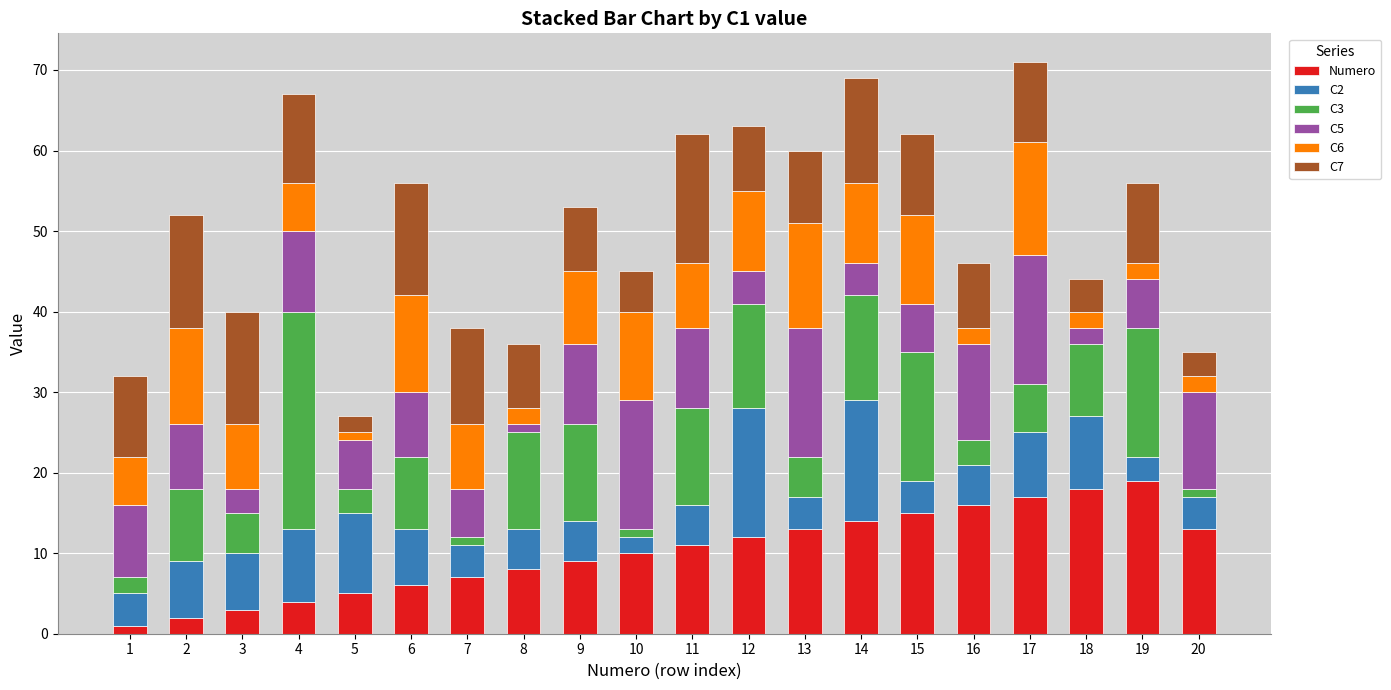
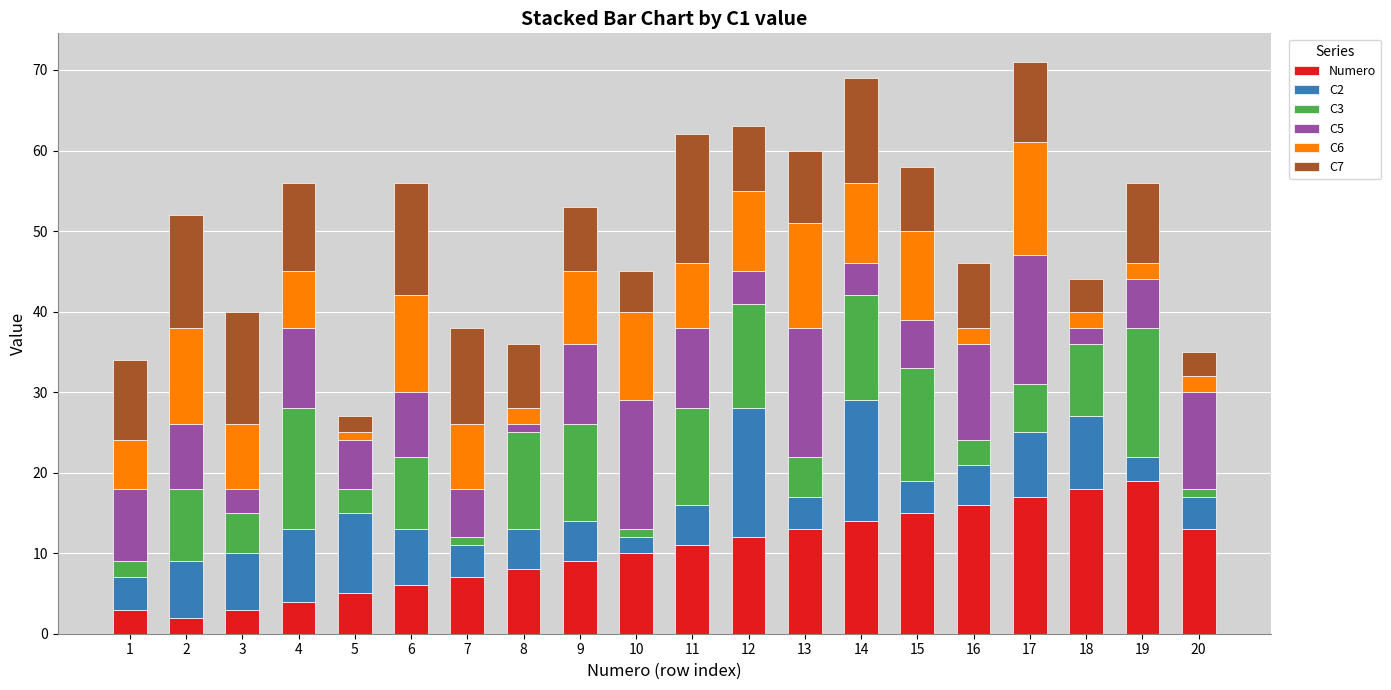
  {
    "Numero": {
-     "1": 1,
+     "1": 3,
      "2": 2,
      "3": 3,
      "4": 4,
      "5": 5,
      "6": 6,
      "7": 7,
      "8": 8,
      "9": 9,
      "10": 10,
      "11": 11,
      "12": 12,
      "13": 13,
      "14": 14,
      "15": 15,
      "16": 16,
      "17": 17,
      "18": 18,
      "19": 19,
      "20": 13
    },
    "C2": {
      "1": 4,
      "2": 7,
      "3": 7,
      "4": 9,
      "5": 10,
      "6": 7,
      "7": 4,
      "8": 5,
      "9": 5,
      "10": 2,
      "11": 5,
      "12": 16,
      "13": 4,
      "14": 15,
      "15": 4,
      "16": 5,
      "17": 8,
      "18": 9,
      "19": 3,
      "20": 4
    },
    "C3": {
      "1": 2,
      "2": 9,
      "3": 5,
-     "4": 27,
+     "4": 15,
      "5": 3,
      "6": 9,
      "7": 1,
      "8": 12,
      "9": 12,
      "10": 1,
      "11": 12,
      "12": 13,
      "13": 5,
      "14": 13,
-     "15": 16,
+     "15": 14,
      "16": 3,
      "17": 6,
      "18": 9,
      "19": 16,
      "20": 1
    },
    "C5": {
      "1": 9,
      "2": 8,
      "3": 3,
      "4": 10,
      "5": 6,
      "6": 8,
      "7": 6,
      "8": 1,
      "9": 10,
      "10": 16,
      "11": 10,
      "12": 4,
      "13": 16,
      "14": 4,
      "15": 6,
      "16": 12,
      "17": 16,
      "18": 2,
      "19": 6,
      "20": 12
    },
    "C6": {
      "1": 6,
      "2": 12,
      "3": 8,
-     "4": 6,
+     "4": 7,
      "5": 1,
      "6": 12,
      "7": 8,
      "8": 2,
      "9": 9,
      "10": 11,
      "11": 8,
      "12": 10,
      "13": 13,
      "14": 10,
      "15": 11,
      "16": 2,
      "17": 14,
      "18": 2,
      "19": 2,
      "20": 2
    },
    "C7": {
      "1": 10,
      "2": 14,
      "3": 14,
      "4": 11,
      "5": 2,
      "6": 14,
      "7": 12,
      "8": 8,
      "9": 8,
      "10": 5,
      "11": 16,
      "12": 8,
      "13": 9,
      "14": 13,
-     "15": 10,
+     "15": 8,
      "16": 8,
      "17": 10,
      "18": 4,
      "19": 10,
      "20": 3
    }
  }
